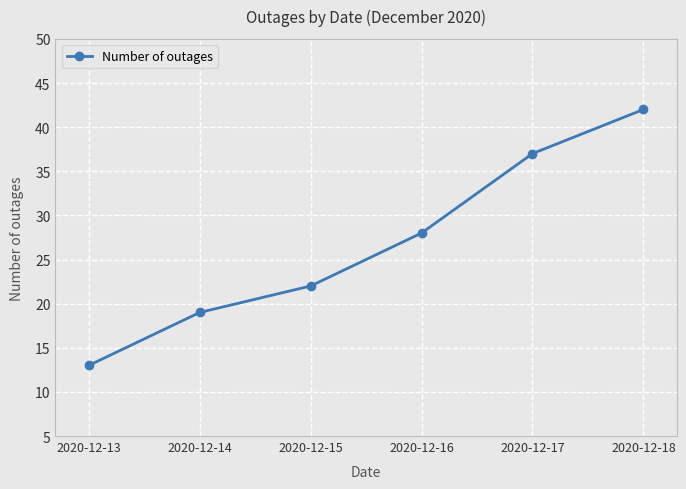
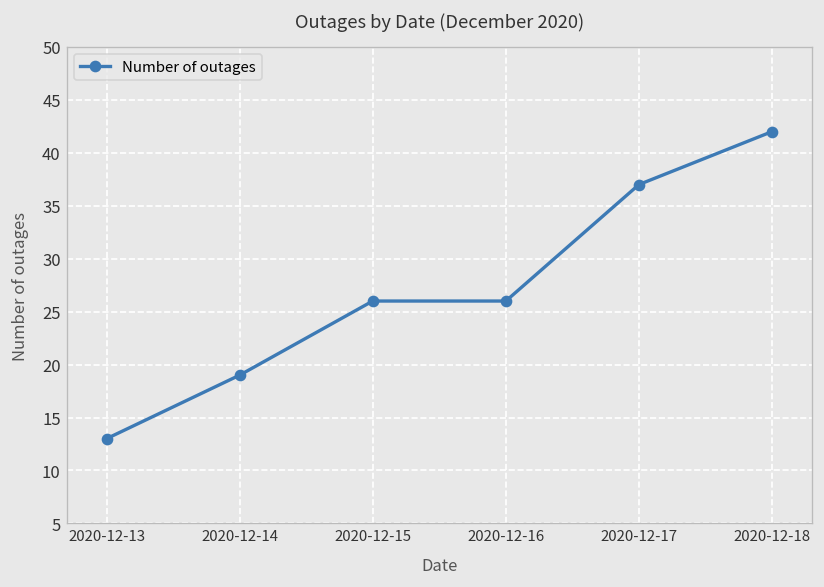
  {
    "2020-12-13": 13,
    "2020-12-14": 19,
-   "2020-12-15": 22,
-   "2020-12-16": 28,
+   "2020-12-15": 26,
+   "2020-12-16": 26,
    "2020-12-17": 37,
    "2020-12-18": 42
  }
